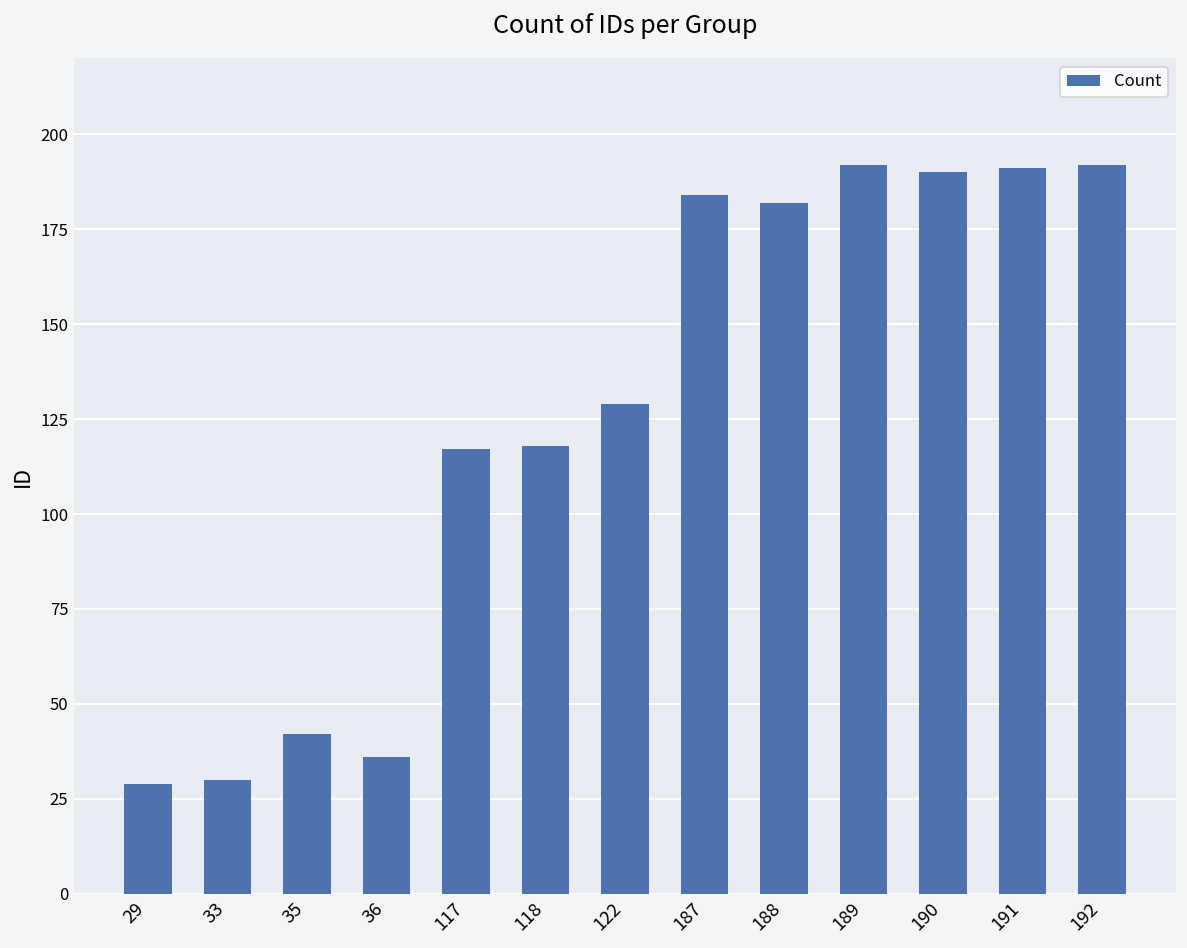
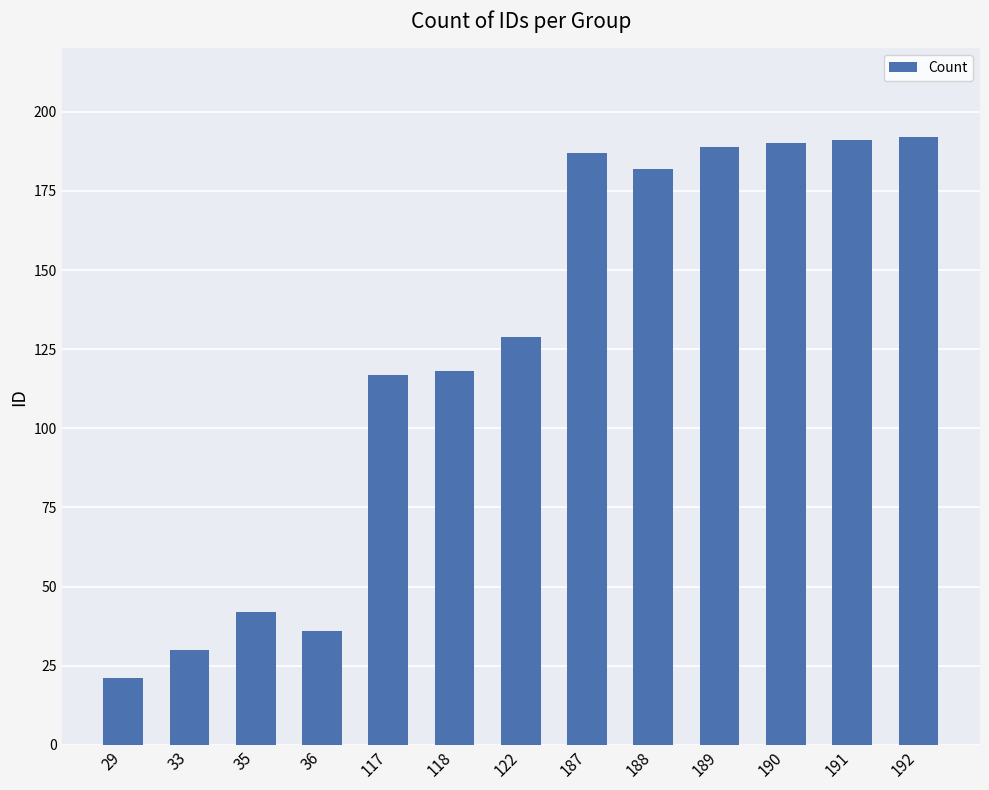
  {
-   "29": 29,
+   "29": 21,
    "33": 30,
    "35": 42,
    "36": 36,
    "117": 117,
    "118": 118,
    "122": 129,
-   "187": 184,
+   "187": 187,
    "188": 182,
-   "189": 192,
+   "189": 189,
    "190": 190,
    "191": 191,
    "192": 192
  }
